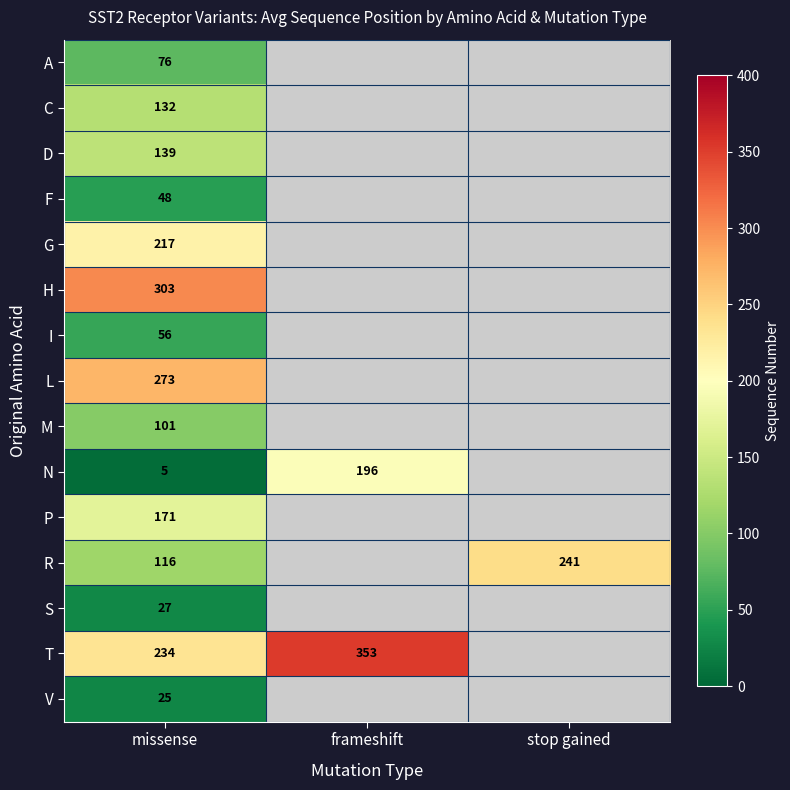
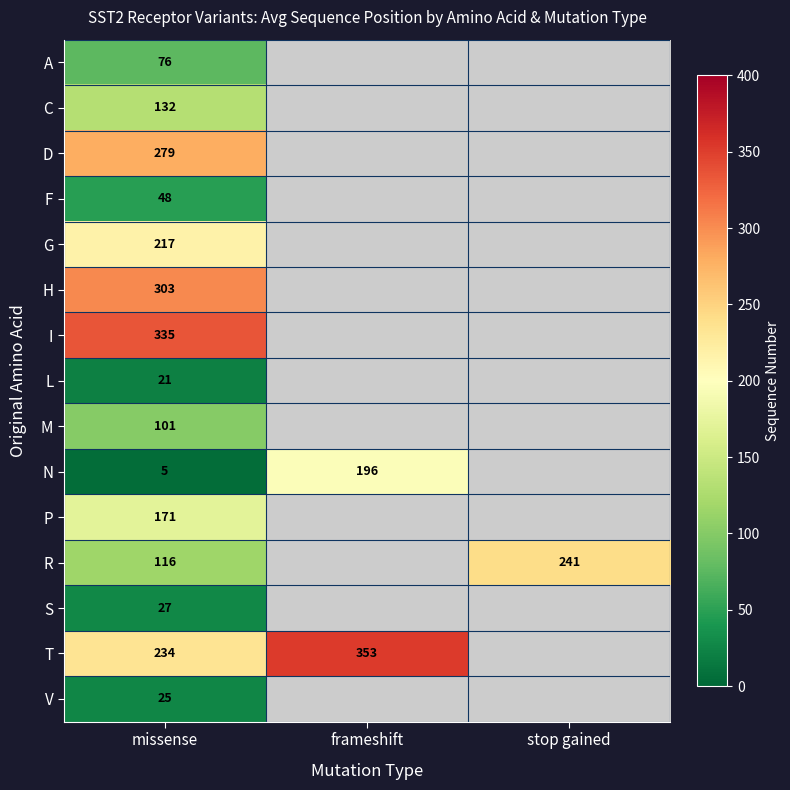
  {
    "A": {
      "missense": 76
    },
    "C": {
      "missense": 132
    },
    "D": {
-     "missense": 139
+     "missense": 279
    },
    "F": {
      "missense": 48
    },
    "G": {
      "missense": 217
    },
    "H": {
      "missense": 303
    },
    "I": {
-     "missense": 56
+     "missense": 335
    },
    "L": {
-     "missense": 273
+     "missense": 21
    },
    "M": {
      "missense": 101
    },
    "N": {
      "missense": 5,
      "frameshift": 196
    },
    "P": {
      "missense": 171
    },
    "R": {
      "missense": 116,
      "stop gained": 241
    },
    "S": {
      "missense": 27
    },
    "T": {
      "missense": 234,
      "frameshift": 353
    },
    "V": {
      "missense": 25
    }
  }
